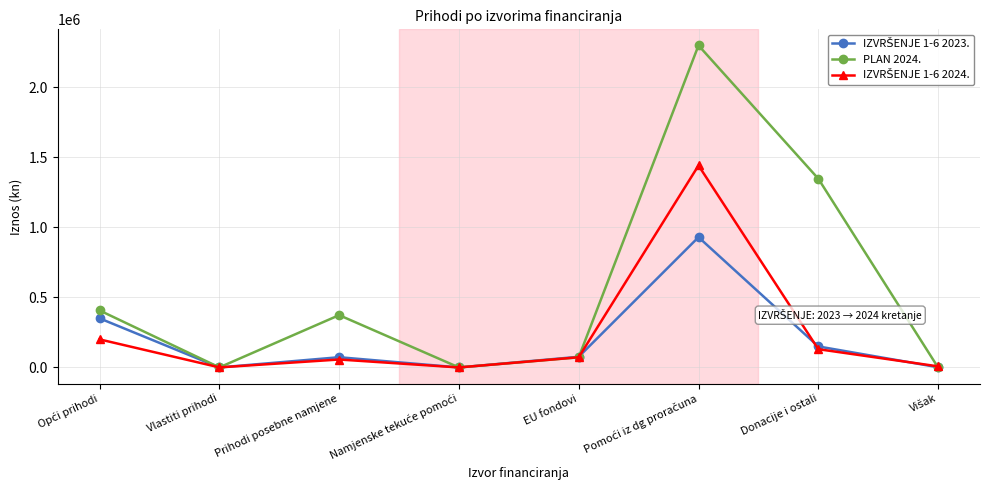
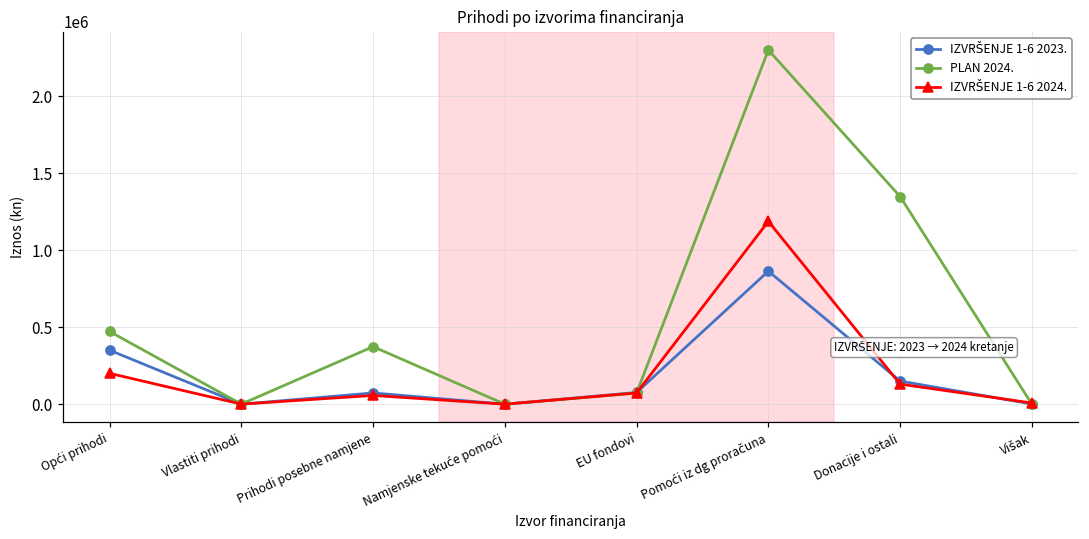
  {
    "IZVRŠENJE 1-6 2023.": {
      "Opći prihodi": 350000,
-     "Pomoći iz dg proračuna": 930000,
+     "Pomoći iz dg proračuna": 860000,
      "Donacije i ostali": 150000
    },
    "PLAN 2024.": {
-     "Opći prihodi": 410000,
+     "Opći prihodi": 470000,
      "Prihodi posebne namjene": 370000,
      "Pomoći iz dg proračuna": 2300000,
      "Donacije i ostali": 1350000
    },
    "IZVRŠENJE 1-6 2024.": {
      "Opći prihodi": 200000,
-     "Pomoći iz dg proračuna": 1440000,
+     "Pomoći iz dg proračuna": 1190000,
      "Donacije i ostali": 130000
    }
  }
